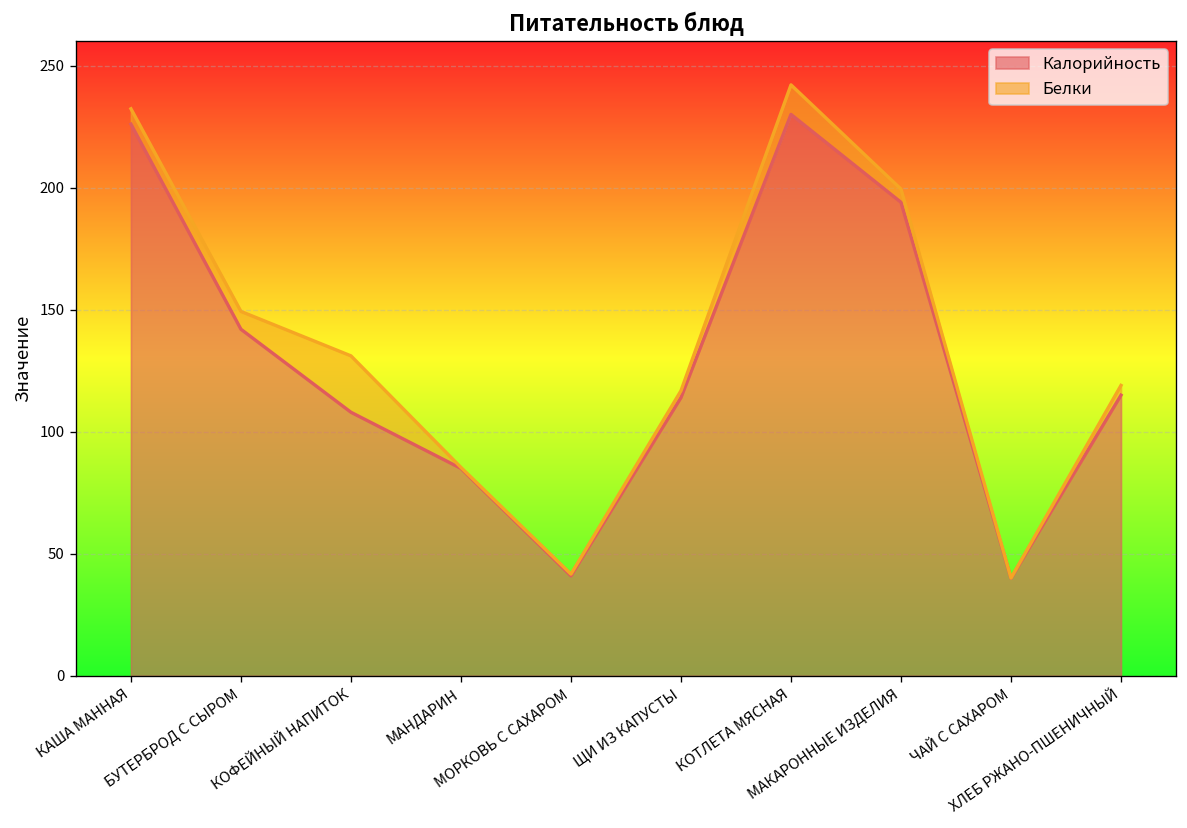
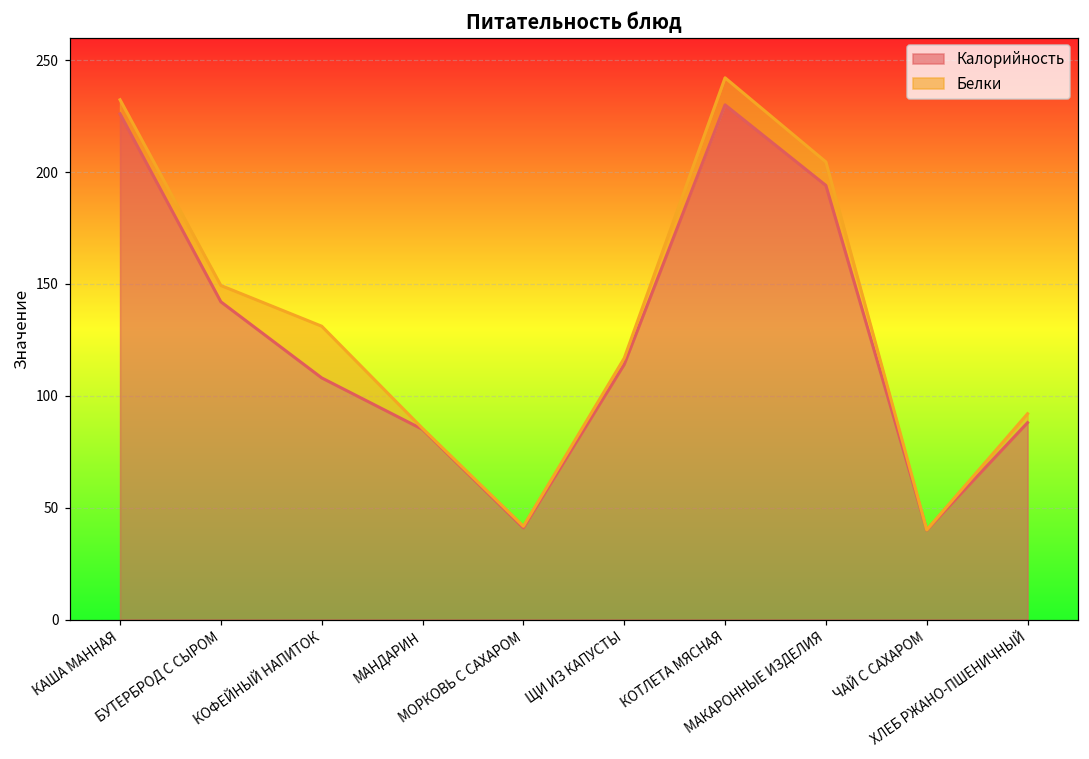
  {
    "Калорийность": {
      "КАША МАННАЯ": 226,
      "БУТЕРБРОД С СЫРОМ": 142,
      "КОФЕЙНЫЙ НАПИТОК": 108,
      "ЩИ ИЗ КАПУСТЫ": 114,
      "КОТЛЕТА МЯСНАЯ": 230,
      "МАКАРОННЫЕ ИЗДЕЛИЯ": 194,
-     "ХЛЕБ РЖАНО-ПШЕНИЧНЫЙ": 115
+     "ХЛЕБ РЖАНО-ПШЕНИЧНЫЙ": 88
    },
    "Белки": {
      "КАША МАННАЯ": 6,
      "БУТЕРБРОД С СЫРОМ": 7,
      "КОФЕЙНЫЙ НАПИТОК": 23,
      "ЩИ ИЗ КАПУСТЫ": 3,
      "КОТЛЕТА МЯСНАЯ": 12,
-     "МАКАРОННЫЕ ИЗДЕЛИЯ": 5,
+     "МАКАРОННЫЕ ИЗДЕЛИЯ": 11,
      "ХЛЕБ РЖАНО-ПШЕНИЧНЫЙ": 4
    }
  }
